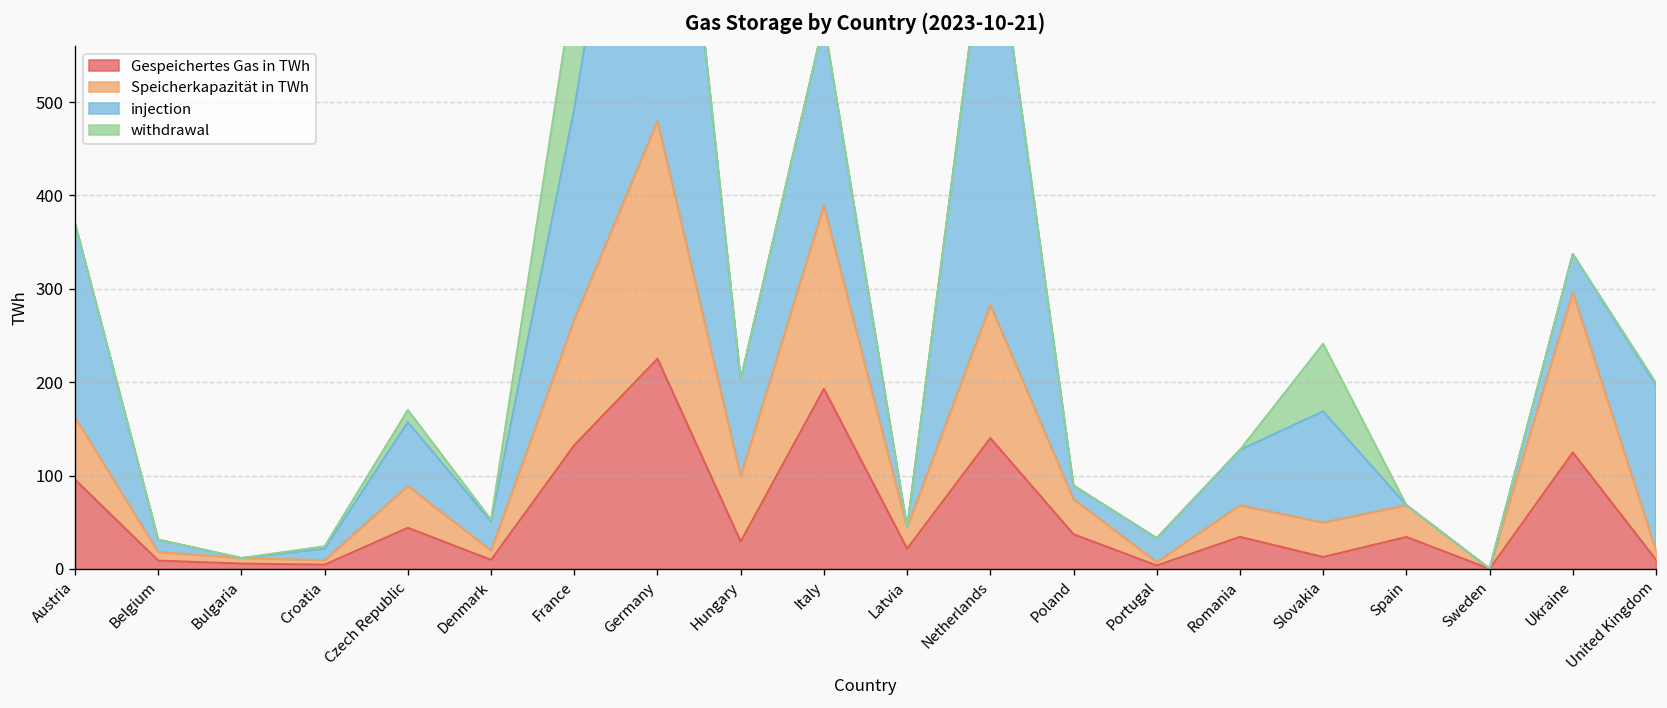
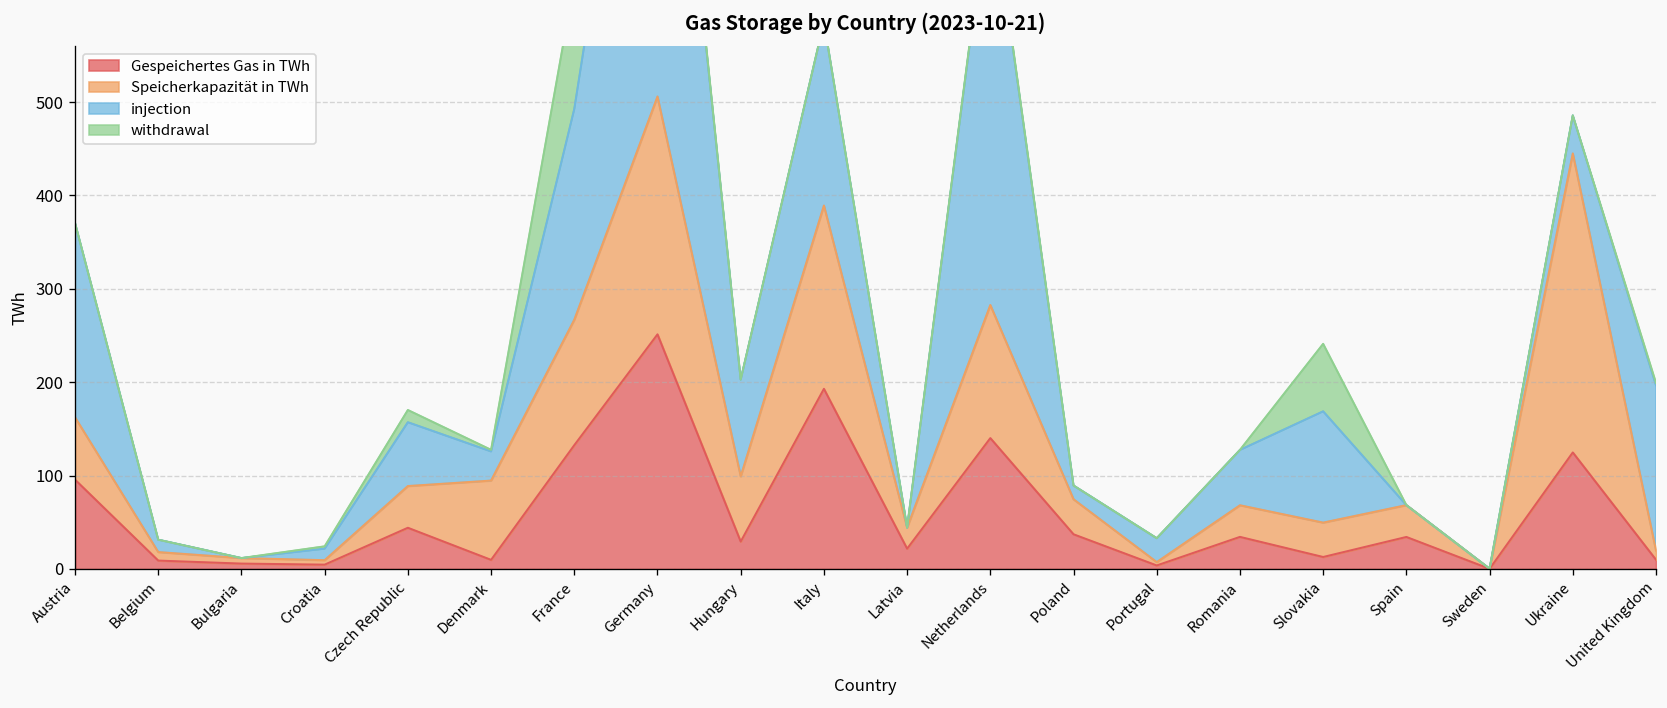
  {
    "Gespeichertes Gas in TWh": {
      "Austria": 100,
      "Belgium": 10,
      "Bulgaria": 10,
      "Croatia": 0,
      "Czech Republic": 40,
      "Denmark": 10,
      "France": 130,
-     "Germany": 230,
+     "Germany": 250,
      "Hungary": 30,
      "Italy": 190,
      "Latvia": 20,
      "Netherlands": 140,
      "Poland": 40,
      "Portugal": 0,
      "Romania": 30,
      "Slovakia": 10,
      "Spain": 30,
      "Ukraine": 120,
      "United Kingdom": 10
    },
    "Speicherkapazität in TWh": {
      "Austria": 70,
      "Belgium": 10,
      "Croatia": 0,
      "Czech Republic": 40,
-     "Denmark": 10,
+     "Denmark": 80,
      "France": 130,
      "Germany": 250,
      "Hungary": 70,
      "Italy": 200,
      "Netherlands": 140,
      "Poland": 40,
      "Portugal": 0,
      "Romania": 30,
      "Slovakia": 40,
-     "Ukraine": 170,
+     "Ukraine": 320,
      "United Kingdom": 10
    },
    "injection": {
      "Czech Republic": 70,
      "France": 230,
      "Slovakia": 120
    },
    "withdrawal": {
      "Czech Republic": 10,
      "Slovakia": 70
    }
  }
